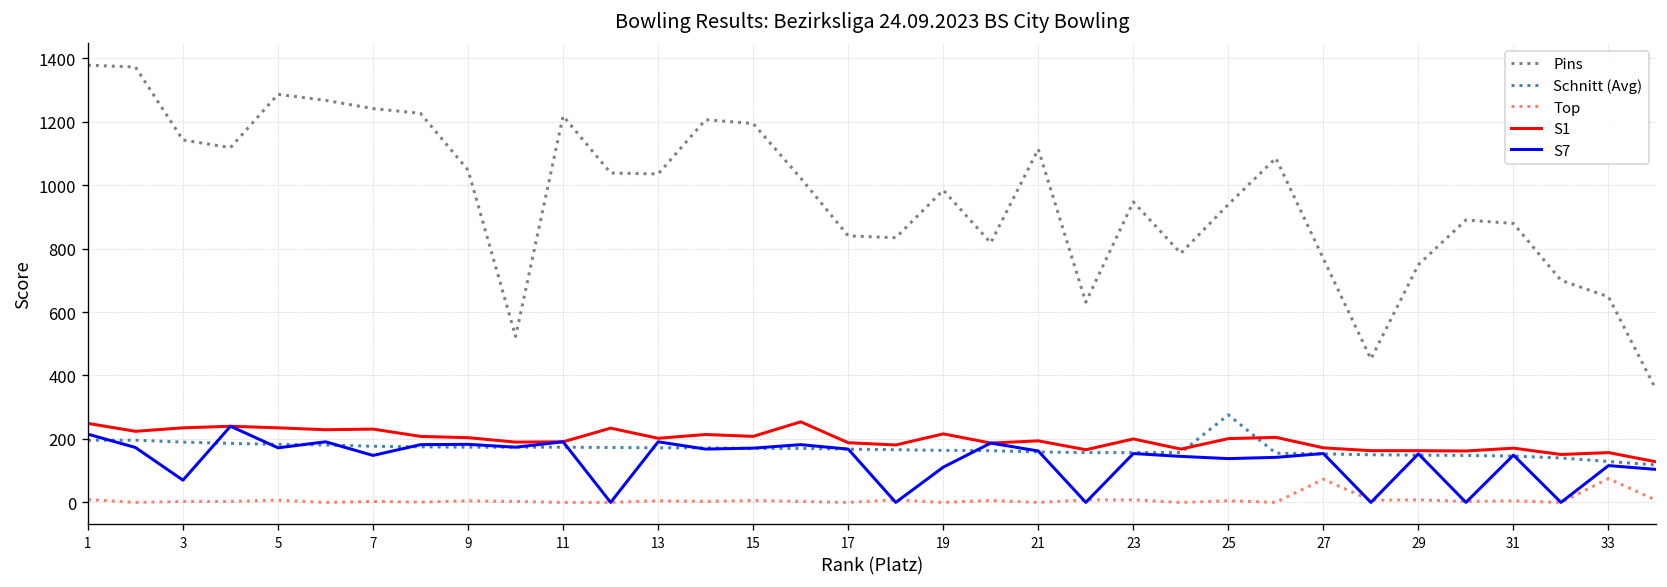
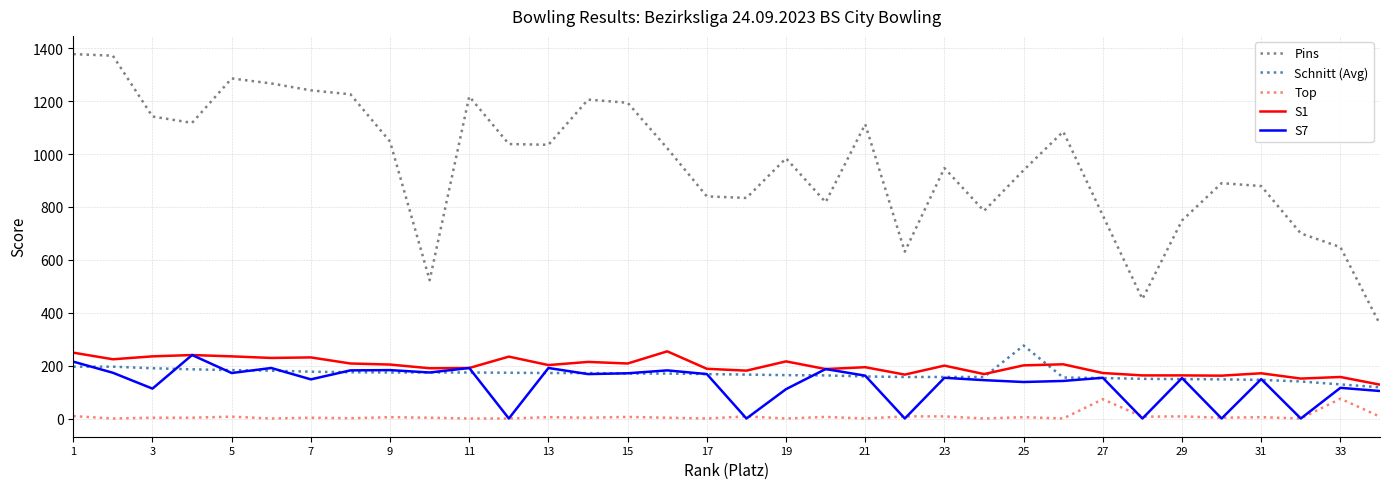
  {
    "Pins": {
      "1": 1380,
      "3": 1140,
      "5": 1290,
      "7": 1240,
      "9": 1050,
      "11": 1220,
      "13": 1040,
      "15": 1190,
      "17": 840,
      "19": 980,
      "21": 1110,
      "23": 950,
      "25": 940,
      "27": 770,
      "29": 750,
      "31": 880,
      "33": 650
    },
    "Schnitt (Avg)": {
      "1": 200,
      "3": 190,
      "5": 180,
      "7": 180,
      "11": 170,
      "13": 170,
      "19": 160,
      "25": 280,
      "33": 130
    },
    "Top": {
      "1": 10,
      "3": 0,
      "5": 10,
      "7": 0,
      "9": 10,
      "11": 0,
      "13": 10,
      "15": 10,
      "17": 0,
      "19": 0,
      "21": 0,
      "23": 10,
      "25": 10,
      "27": 70,
      "29": 10,
      "31": 10,
      "33": 80
    },
    "S1": {
      "1": 250,
      "3": 240,
      "5": 240,
      "7": 230,
      "9": 200,
      "13": 200,
      "15": 210,
      "17": 190,
      "19": 220,
      "21": 190,
      "23": 200,
      "25": 200,
      "27": 170,
      "29": 160,
      "31": 170,
      "33": 160
    },
    "S7": {
      "1": 220,
-     "3": 70,
+     "3": 110,
      "5": 170,
      "7": 150,
      "13": 190,
      "19": 110,
      "25": 140,
      "33": 120
    }
  }
